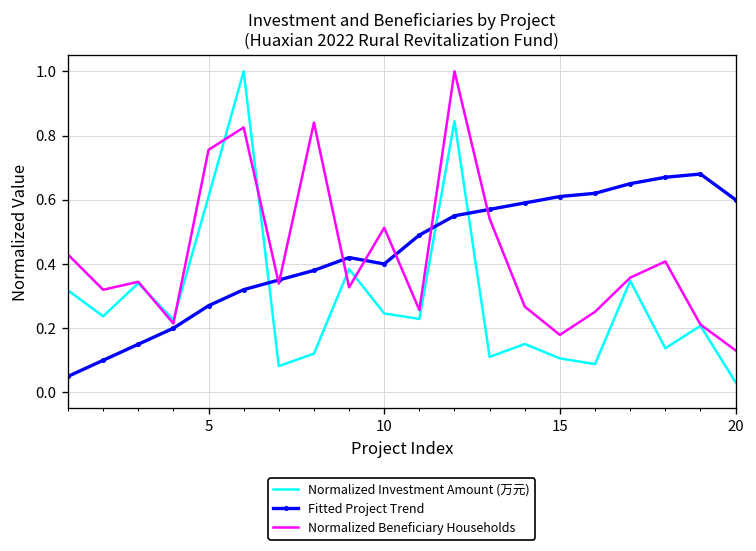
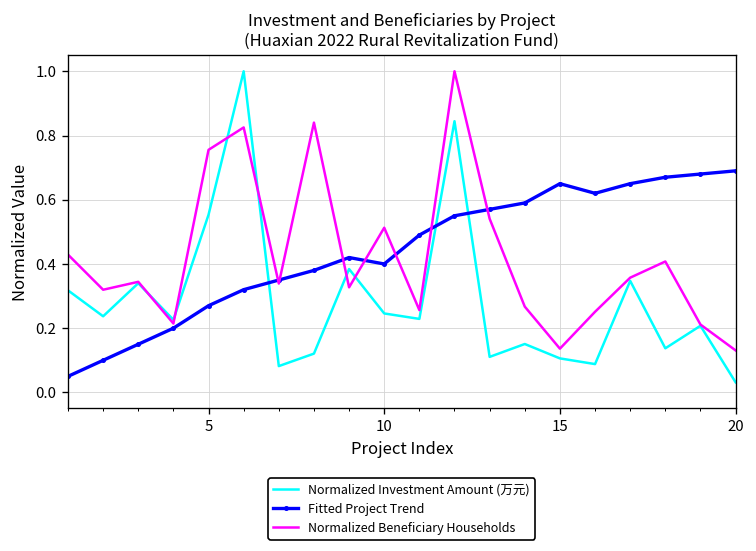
  {
    "Normalized Investment Amount (万元)": {
-     "5": 0.61,
+     "5": 0.55,
      "10": 0.25,
      "15": 0.11,
      "20": 0.03
    },
    "Fitted Project Trend": {
      "5": 0.27,
      "10": 0.40,
-     "15": 0.61,
-     "20": 0.60
+     "15": 0.65,
+     "20": 0.69
    },
    "Normalized Beneficiary Households": {
      "5": 0.76,
      "10": 0.51,
-     "15": 0.18,
+     "15": 0.14,
      "20": 0.13
    }
  }
